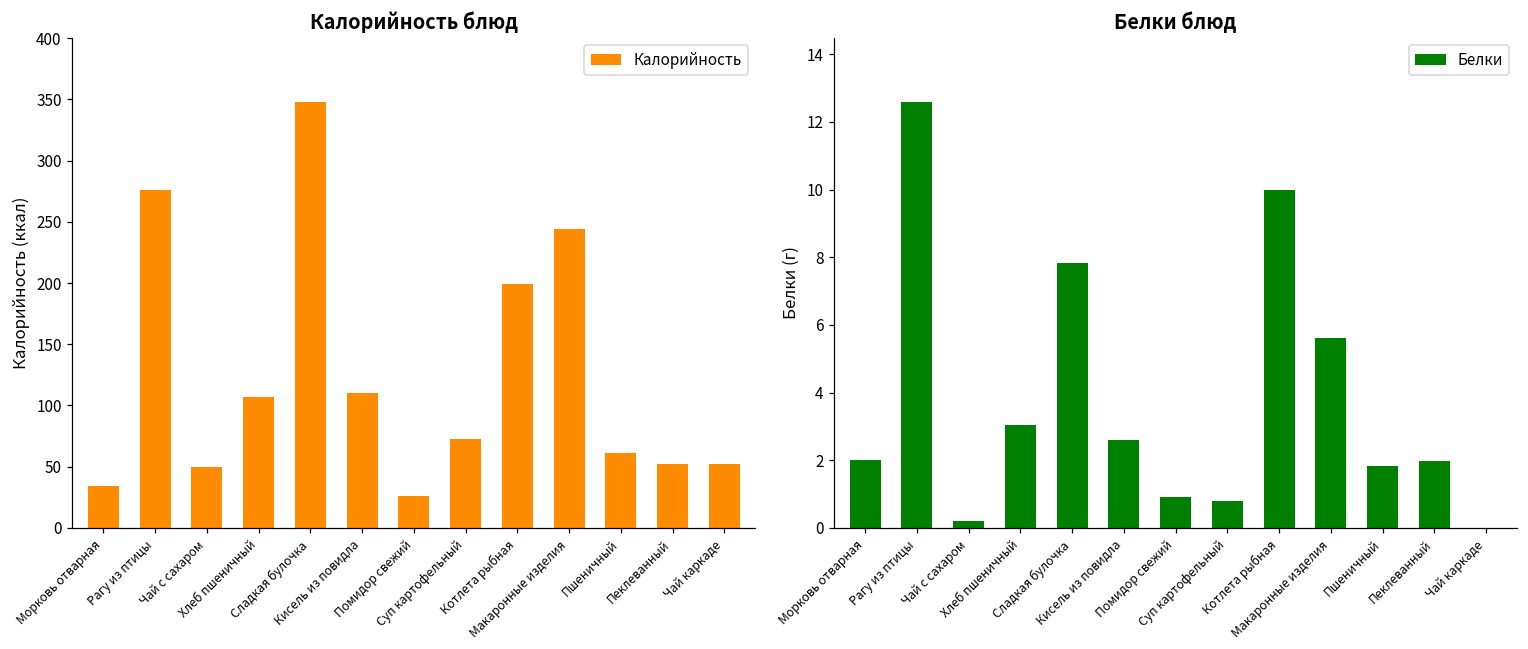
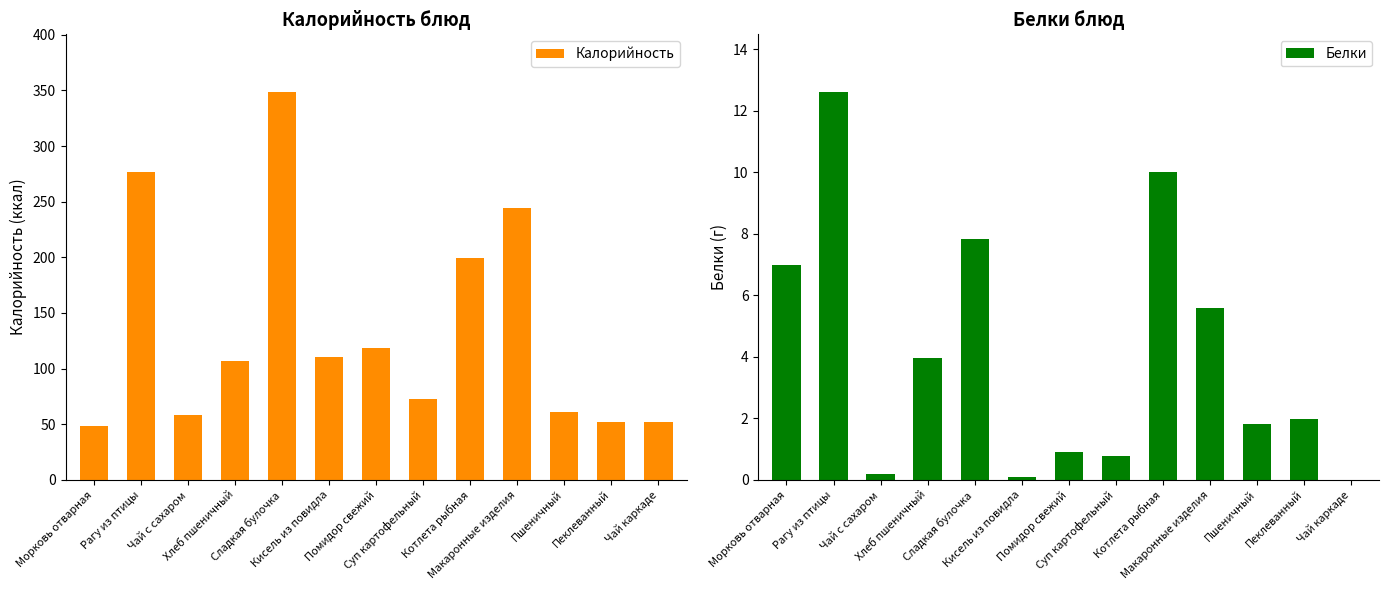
  {
    "Калорийность блюд": {
-     "Морковь отварная": 34,
+     "Морковь отварная": 48,
      "Рагу из птицы": 276,
-     "Чай с сахаром": 50,
+     "Чай с сахаром": 58,
      "Хлеб пшеничный": 107,
      "Сладкая булочка": 348,
      "Кисель из повидла": 110,
-     "Помидор свежий": 26,
+     "Помидор свежий": 119,
      "Суп картофельный": 73,
      "Котлета рыбная": 199,
      "Макаронные изделия": 245,
      "Пшеничный": 61,
      "Пеклеванный": 52,
      "Чай каркаде": 52
    },
    "Белки блюд": {
-     "Морковь отварная": 2,
+     "Морковь отварная": 7,
      "Рагу из птицы": 12.6,
      "Чай с сахаром": 0.2,
-     "Хлеб пшеничный": 3.0,
+     "Хлеб пшеничный": 4.0,
      "Сладкая булочка": 7.8,
-     "Кисель из повидла": 2.6,
+     "Кисель из повидла": 0.1,
      "Помидор свежий": 0.9,
      "Суп картофельный": 0.8,
      "Котлета рыбная": 10.0,
      "Макаронные изделия": 5.6,
      "Пшеничный": 1.8,
      "Пеклеванный": 2.0,
      "Чай каркаде": 0.0
    }
  }
